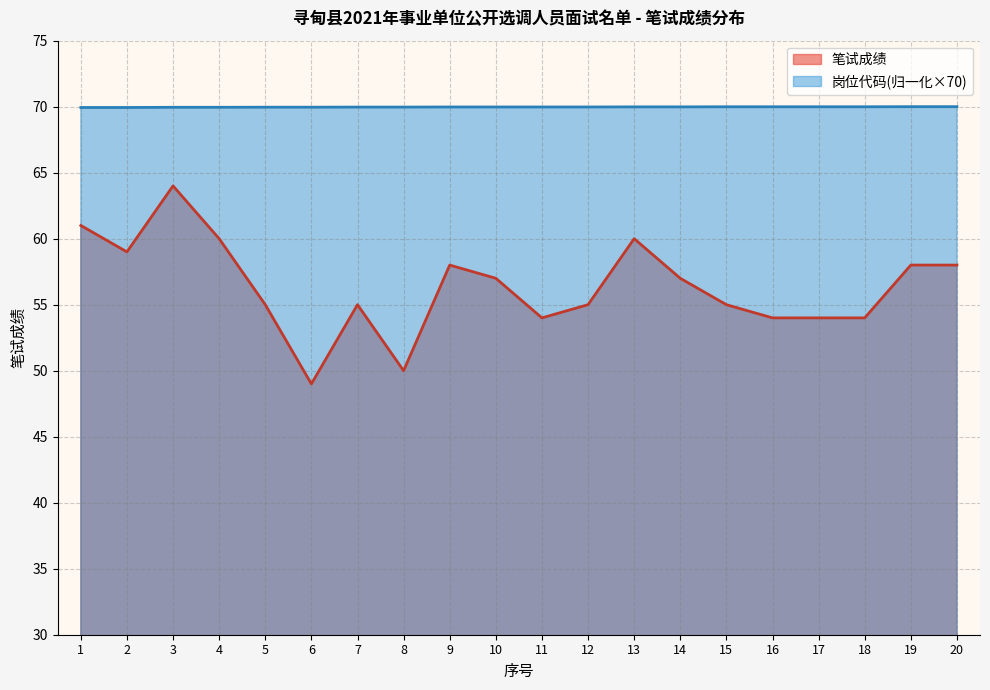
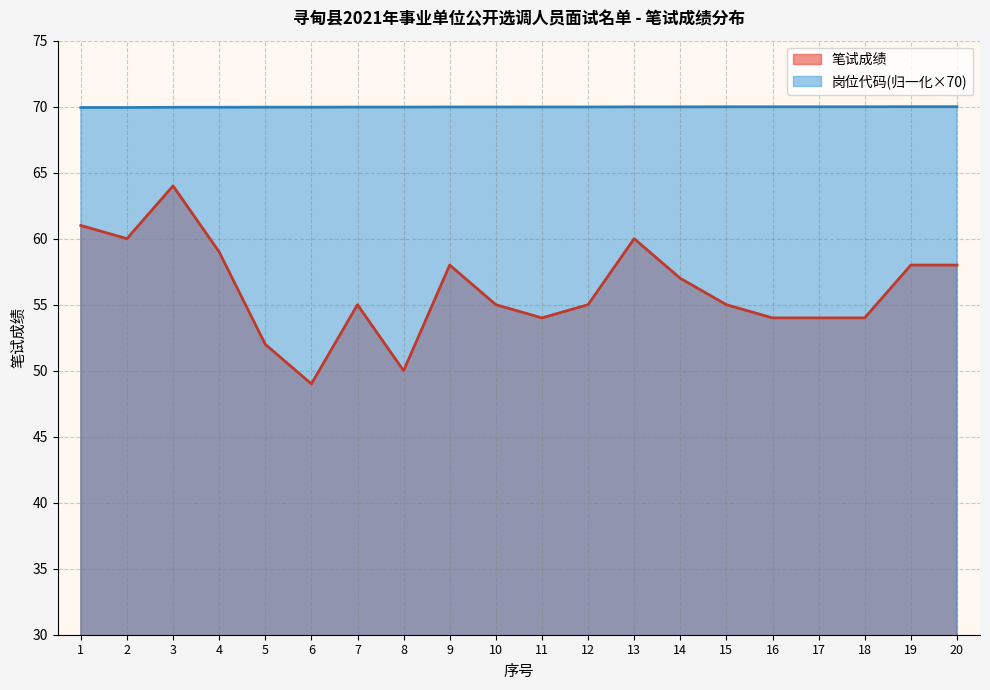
  {
    "笔试成绩": {
      "1": 61,
-     "2": 59,
+     "2": 60,
      "3": 64,
-     "4": 60,
-     "5": 55,
+     "4": 59,
+     "5": 52,
      "6": 49,
      "7": 55,
      "8": 50,
      "9": 58,
-     "10": 57,
+     "10": 55,
      "11": 54,
      "12": 55,
      "13": 60,
      "14": 57,
      "15": 55,
      "16": 54,
      "17": 54,
      "18": 54,
      "19": 58,
      "20": 58
    },
    "岗位代码(归一化×70)": {
      "1": 70,
      "2": 70,
      "3": 70,
      "4": 70,
      "5": 70,
      "6": 70,
      "7": 70,
      "8": 70,
      "9": 70,
      "10": 70,
      "11": 70,
      "12": 70,
      "13": 70,
      "14": 70,
      "15": 70,
      "16": 70,
      "17": 70,
      "18": 70,
      "19": 70,
      "20": 70
    }
  }
